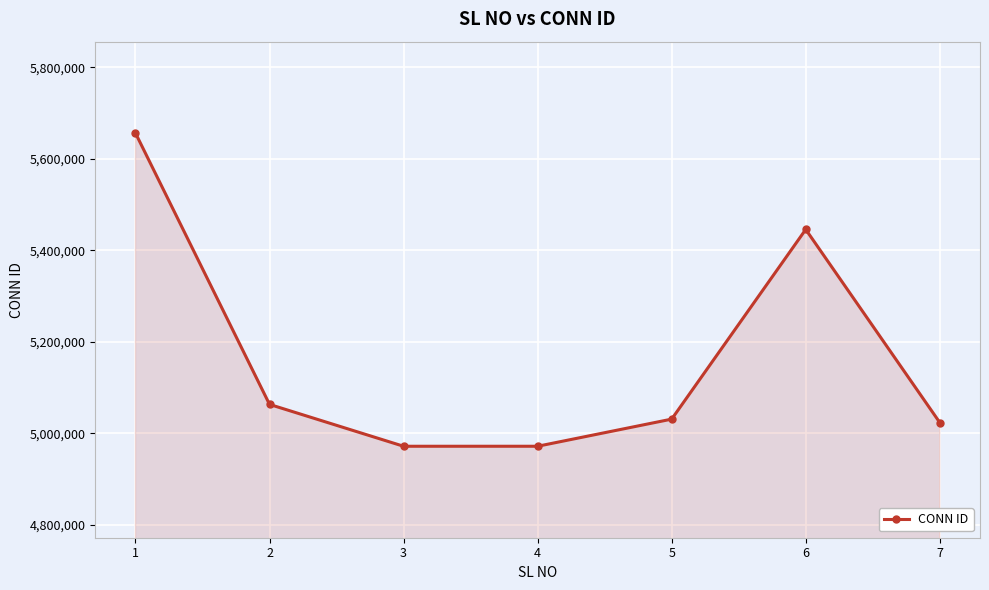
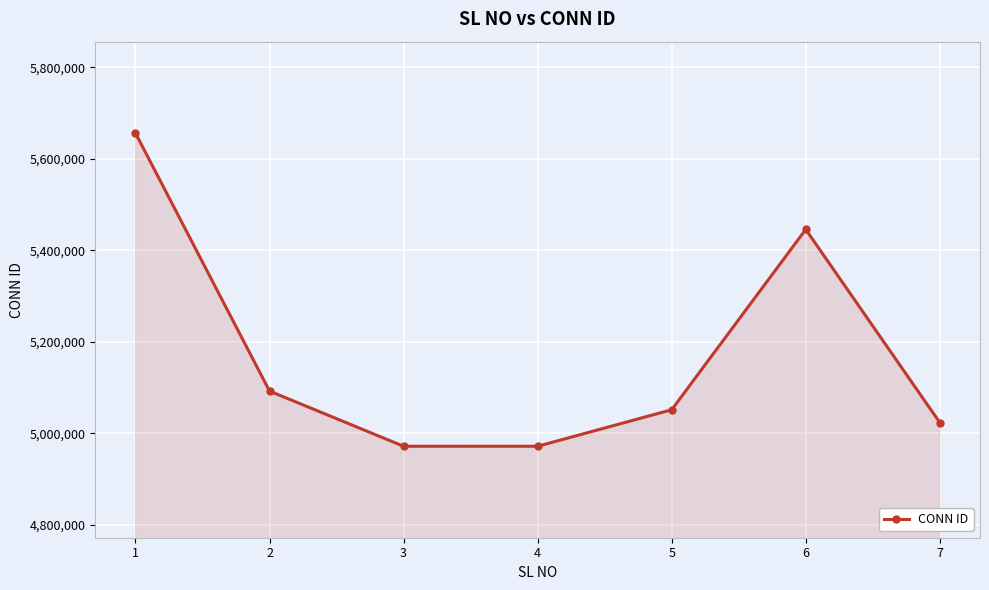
  {
    "1": "5,660,000",
-   "2": "5,060,000",
+   "2": "5,090,000",
    "3": "4,970,000",
    "4": "4,970,000",
-   "5": "5,030,000",
+   "5": "5,050,000",
    "6": "5,450,000",
    "7": "5,020,000"
  }
